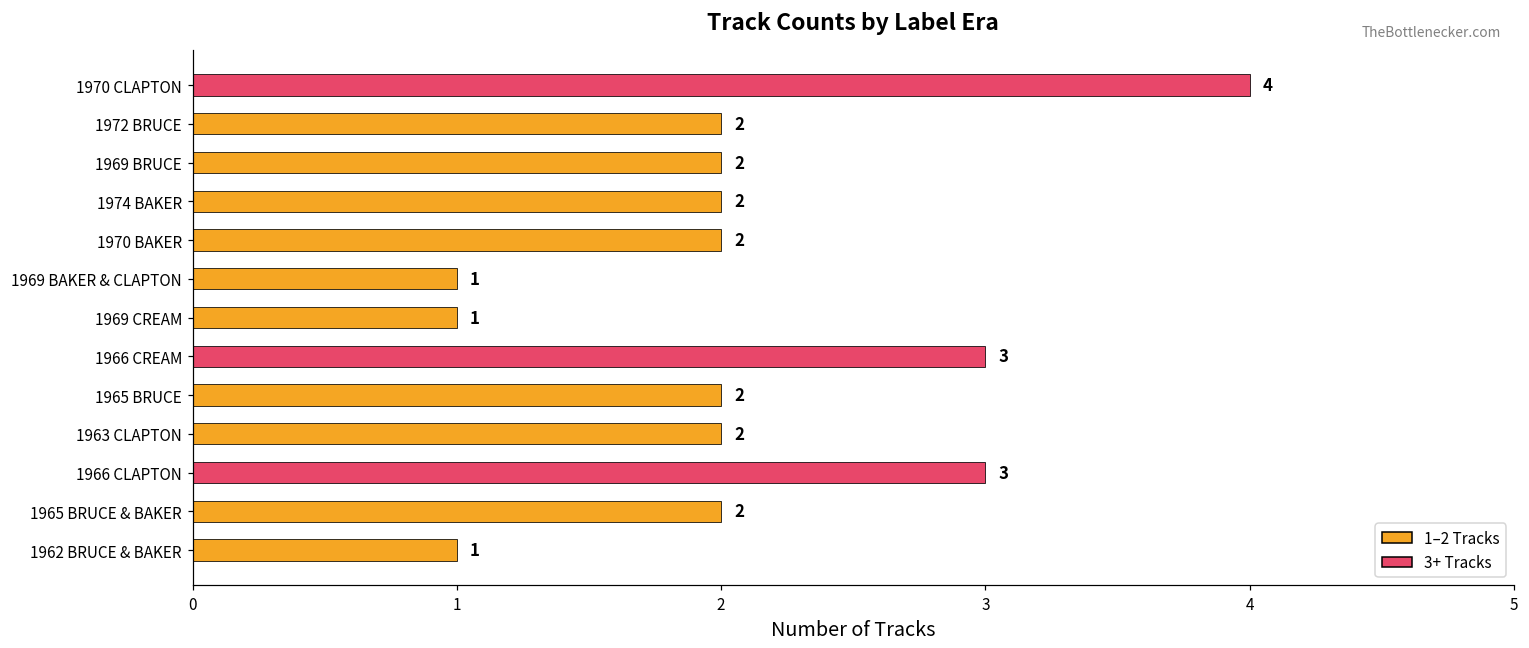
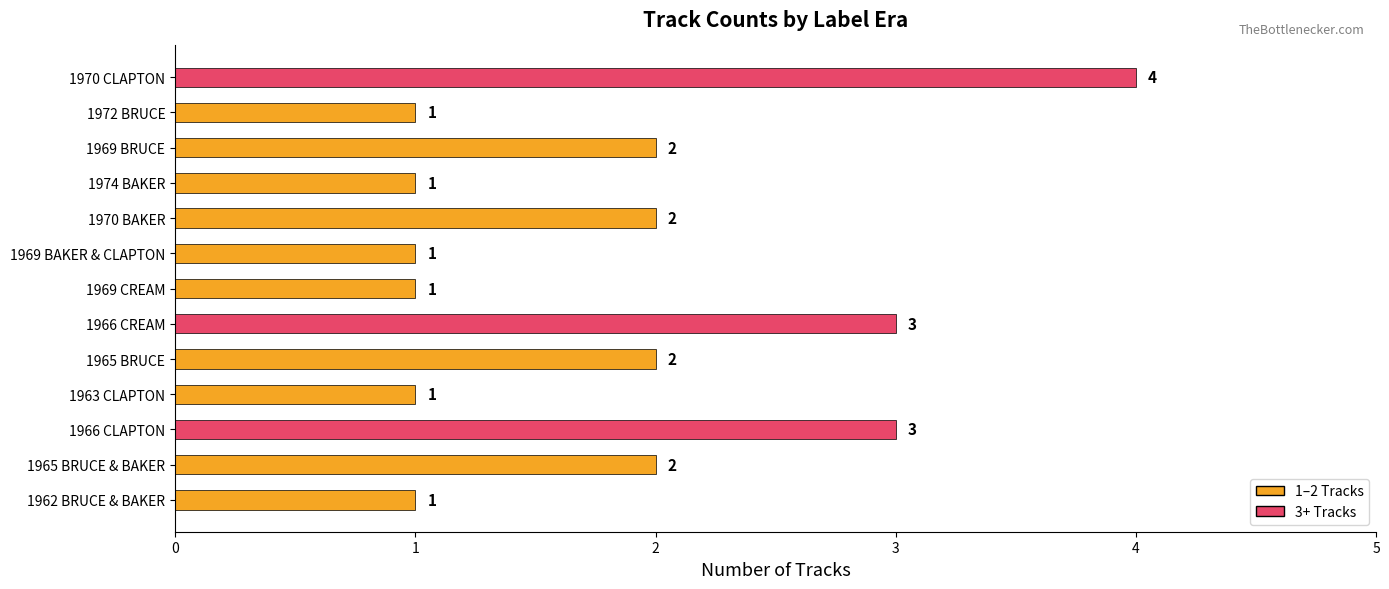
  {
    "1970 CLAPTON": 4,
-   "1972 BRUCE": 2,
+   "1972 BRUCE": 1,
    "1969 BRUCE": 2,
-   "1974 BAKER": 2,
+   "1974 BAKER": 1,
    "1970 BAKER": 2,
    "1969 BAKER & CLAPTON": 1,
    "1969 CREAM": 1,
    "1966 CREAM": 3,
    "1965 BRUCE": 2,
-   "1963 CLAPTON": 2,
+   "1963 CLAPTON": 1,
    "1966 CLAPTON": 3,
    "1965 BRUCE & BAKER": 2,
    "1962 BRUCE & BAKER": 1
  }
